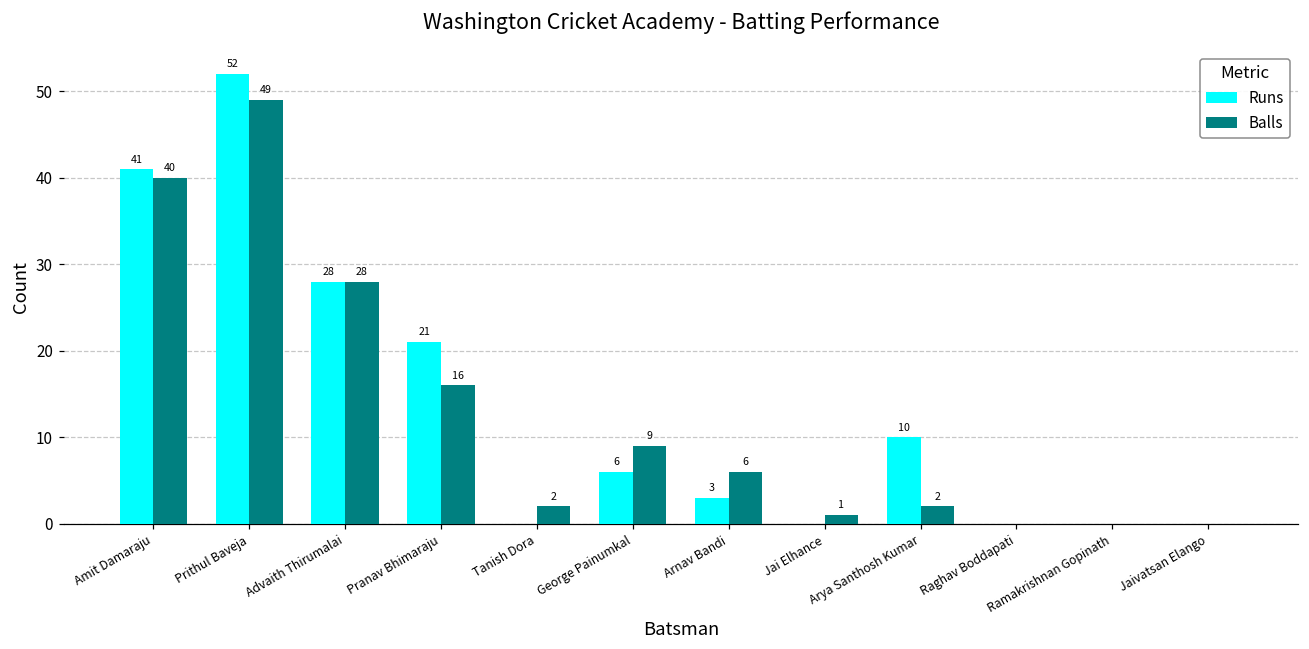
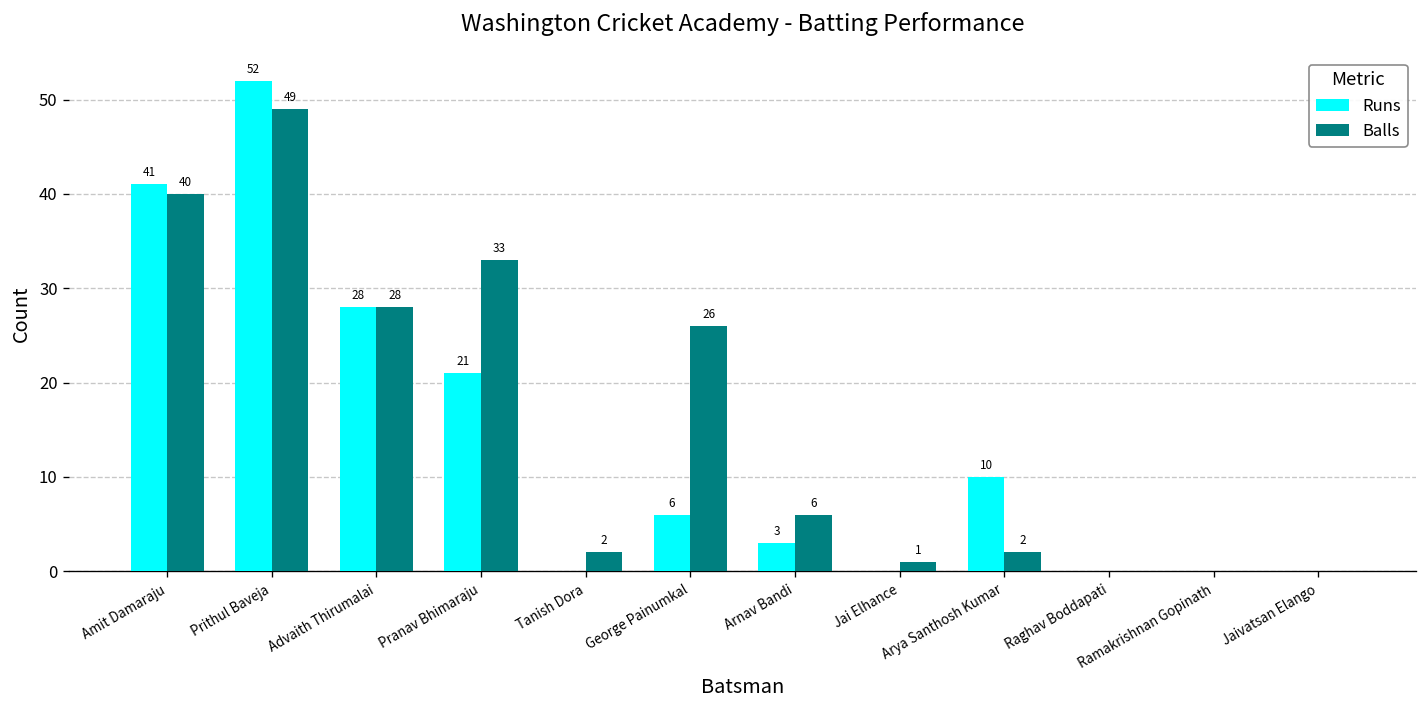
  {
    "Runs": {
      "Amit Damaraju": 41,
      "Prithul Baveja": 52,
      "Advaith Thirumalai": 28,
      "Pranav Bhimaraju": 21,
      "George Painumkal": 6,
      "Arnav Bandi": 3,
      "Arya Santhosh Kumar": 10
    },
    "Balls": {
      "Amit Damaraju": 40,
      "Prithul Baveja": 49,
      "Advaith Thirumalai": 28,
-     "Pranav Bhimaraju": 16,
+     "Pranav Bhimaraju": 33,
      "Tanish Dora": 2,
-     "George Painumkal": 9,
+     "George Painumkal": 26,
      "Arnav Bandi": 6,
      "Jai Elhance": 1,
      "Arya Santhosh Kumar": 2
    }
  }
